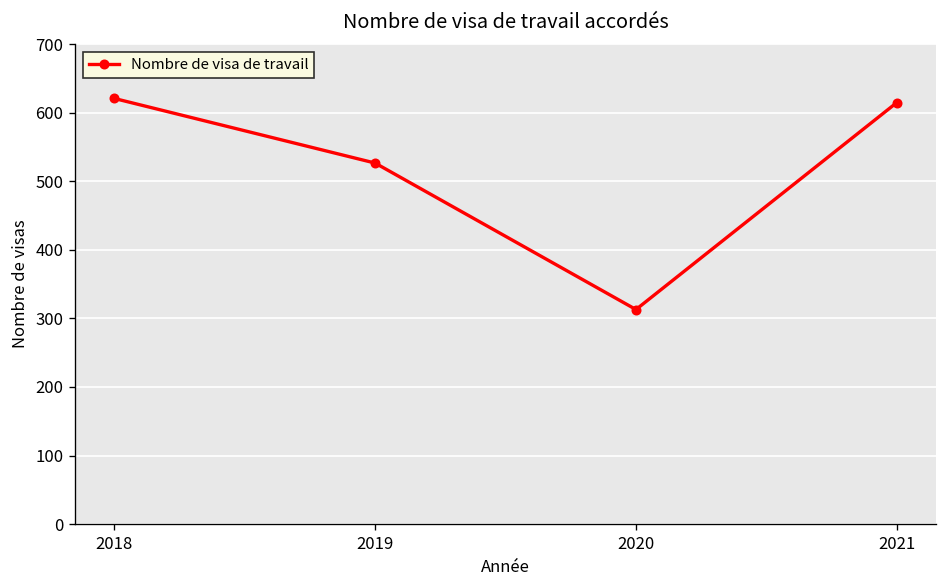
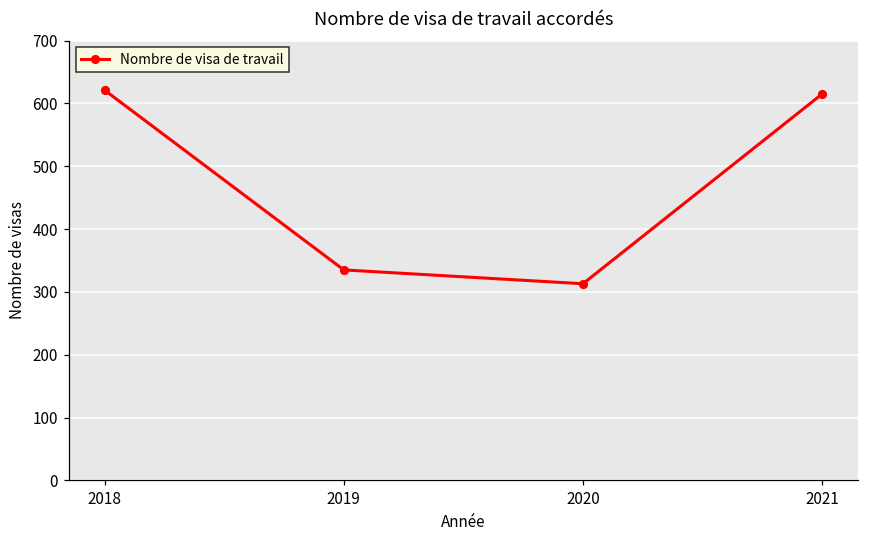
  {
    "2018": 620,
-   "2019": 530,
+   "2019": 340,
    "2020": 310,
    "2021": 620
  }
